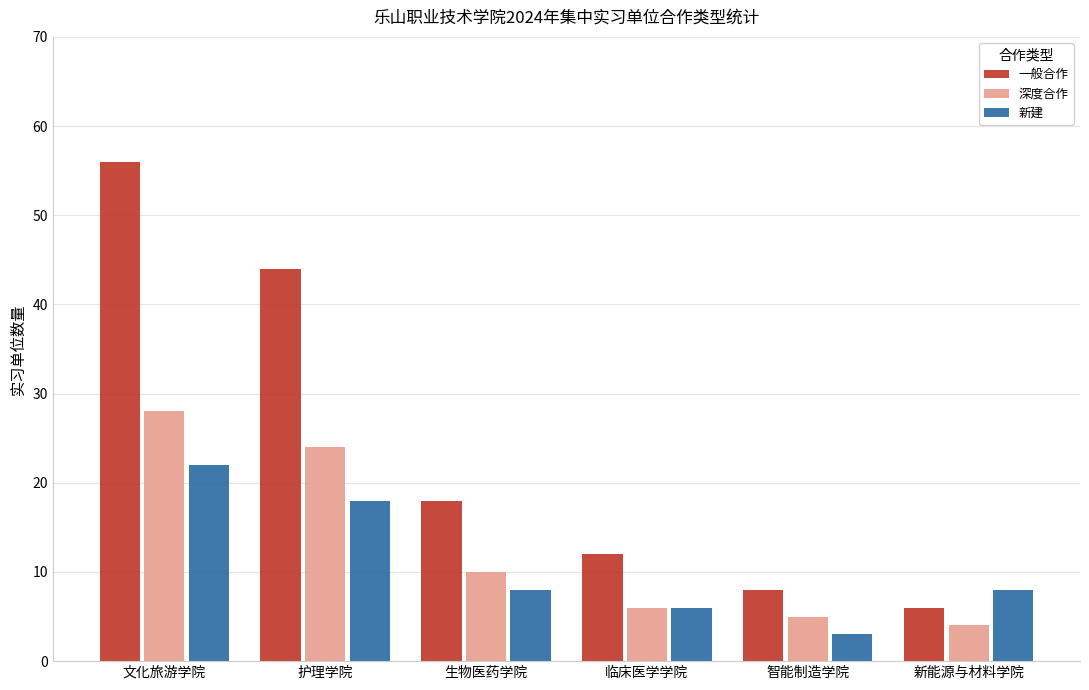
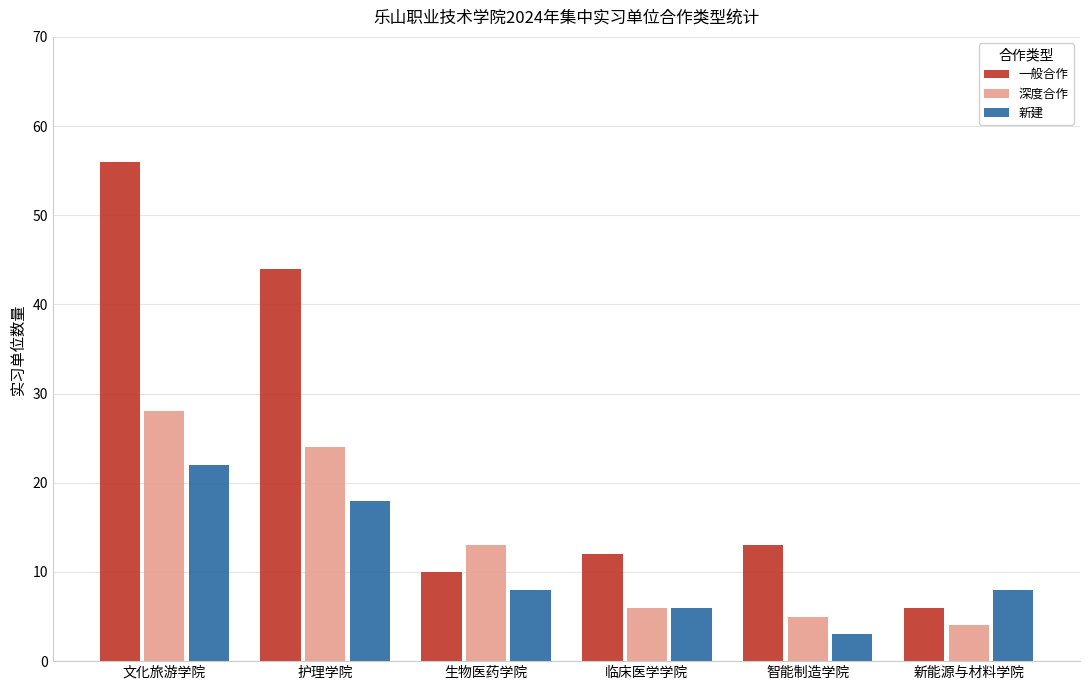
  {
    "一般合作": {
      "文化旅游学院": 56,
      "护理学院": 44,
-     "生物医药学院": 18,
+     "生物医药学院": 10,
      "临床医学学院": 12,
-     "智能制造学院": 8,
+     "智能制造学院": 13,
      "新能源与材料学院": 6
    },
    "深度合作": {
      "文化旅游学院": 28,
      "护理学院": 24,
-     "生物医药学院": 10,
+     "生物医药学院": 13,
      "临床医学学院": 6,
      "智能制造学院": 5,
      "新能源与材料学院": 4
    },
    "新建": {
      "文化旅游学院": 22,
      "护理学院": 18,
      "生物医药学院": 8,
      "临床医学学院": 6,
      "智能制造学院": 3,
      "新能源与材料学院": 8
    }
  }
